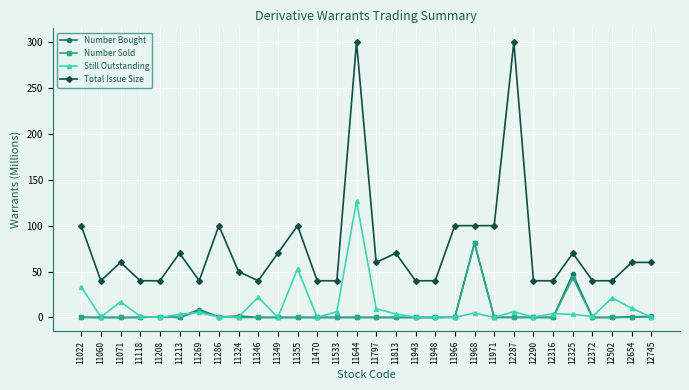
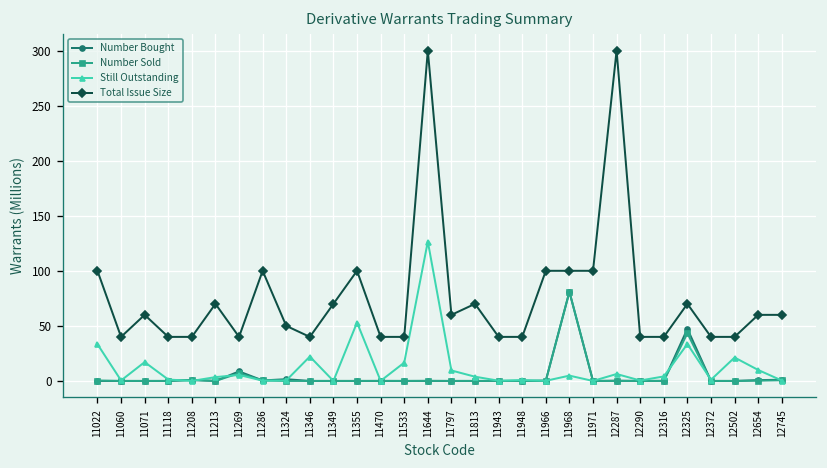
  {
    "Still Outstanding": {
      "11022": 30,
      "11071": 20,
      "11213": 0,
      "11346": 20,
      "11355": 50,
-     "11533": 10,
+     "11533": 20,
      "11644": 130,
      "11797": 10,
      "11813": 0,
      "11968": 0,
      "12287": 10,
      "12316": 0,
-     "12325": 0,
+     "12325": 30,
      "12502": 20,
      "12654": 10
    },
    "Total Issue Size": {
      "11022": 100,
      "11060": 40,
      "11071": 60,
      "11118": 40,
      "11208": 40,
      "11213": 70,
      "11269": 40,
      "11286": 100,
      "11324": 50,
      "11346": 40,
      "11349": 70,
      "11355": 100,
      "11470": 40,
      "11533": 40,
      "11644": 300,
      "11797": 60,
      "11813": 70,
      "11943": 40,
      "11948": 40,
      "11966": 100,
      "11968": 100,
      "11971": 100,
      "12287": 300,
      "12290": 40,
      "12316": 40,
      "12325": 70,
      "12372": 40,
      "12502": 40,
      "12654": 60,
      "12745": 60
    }
  }
